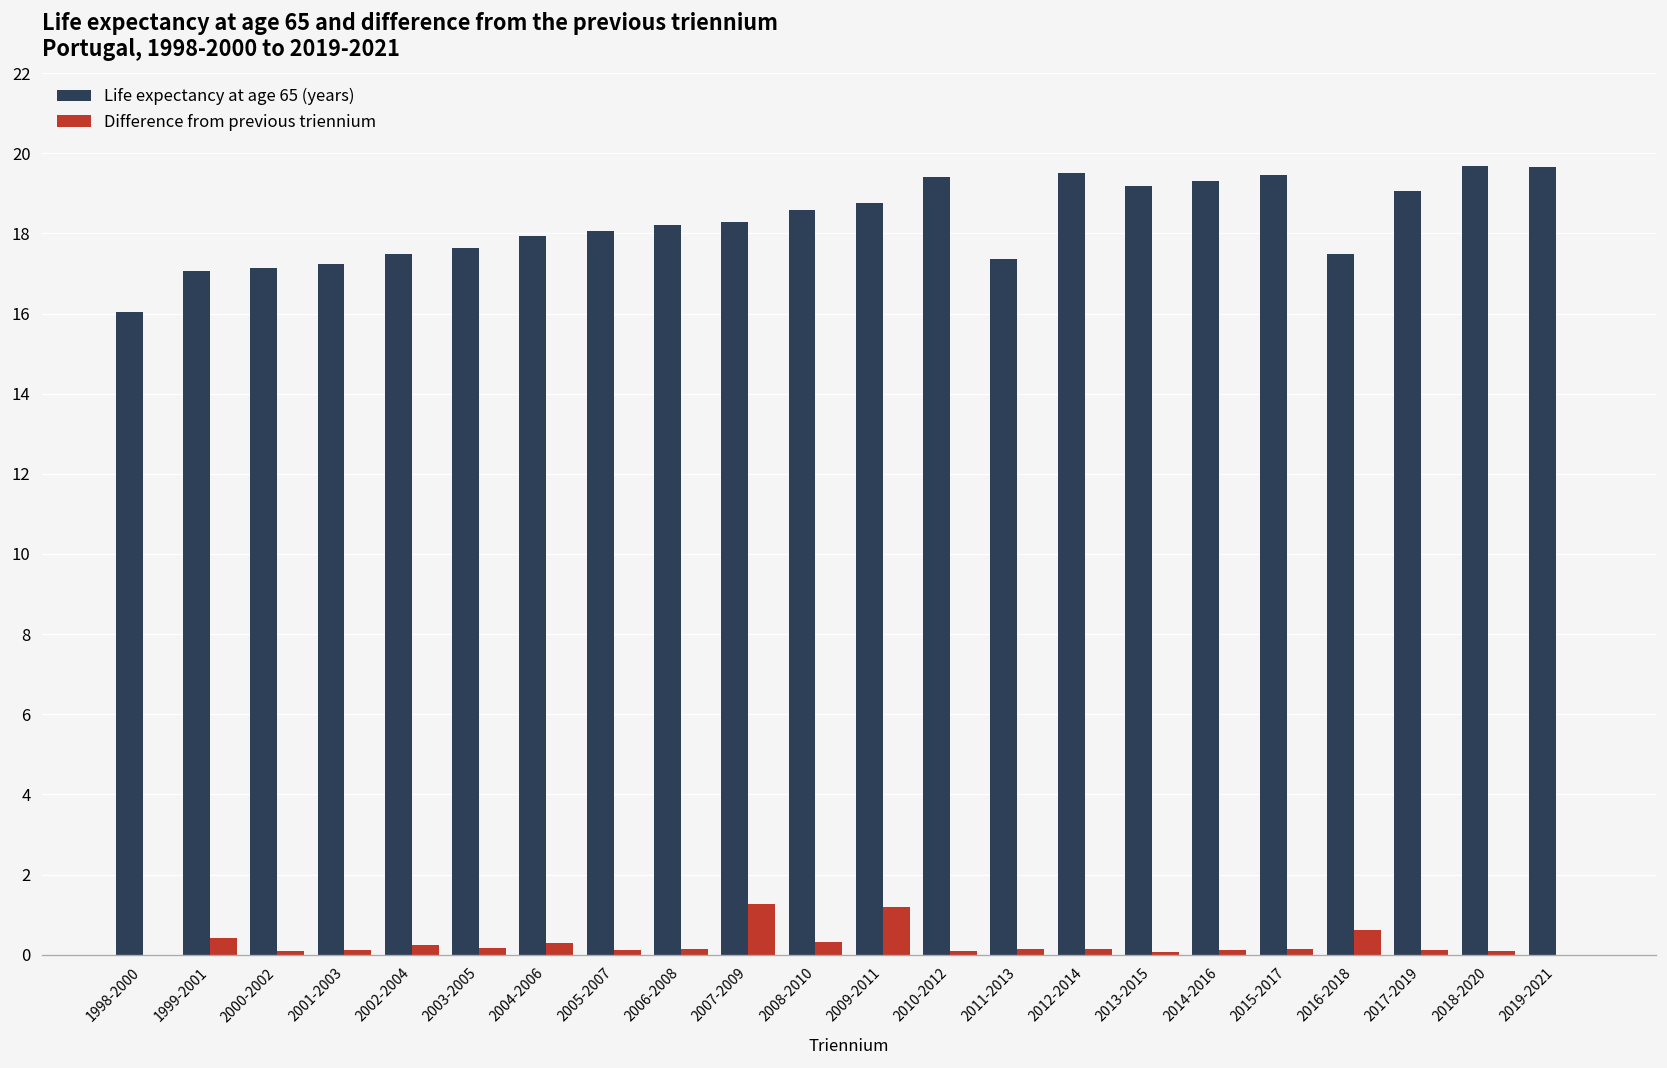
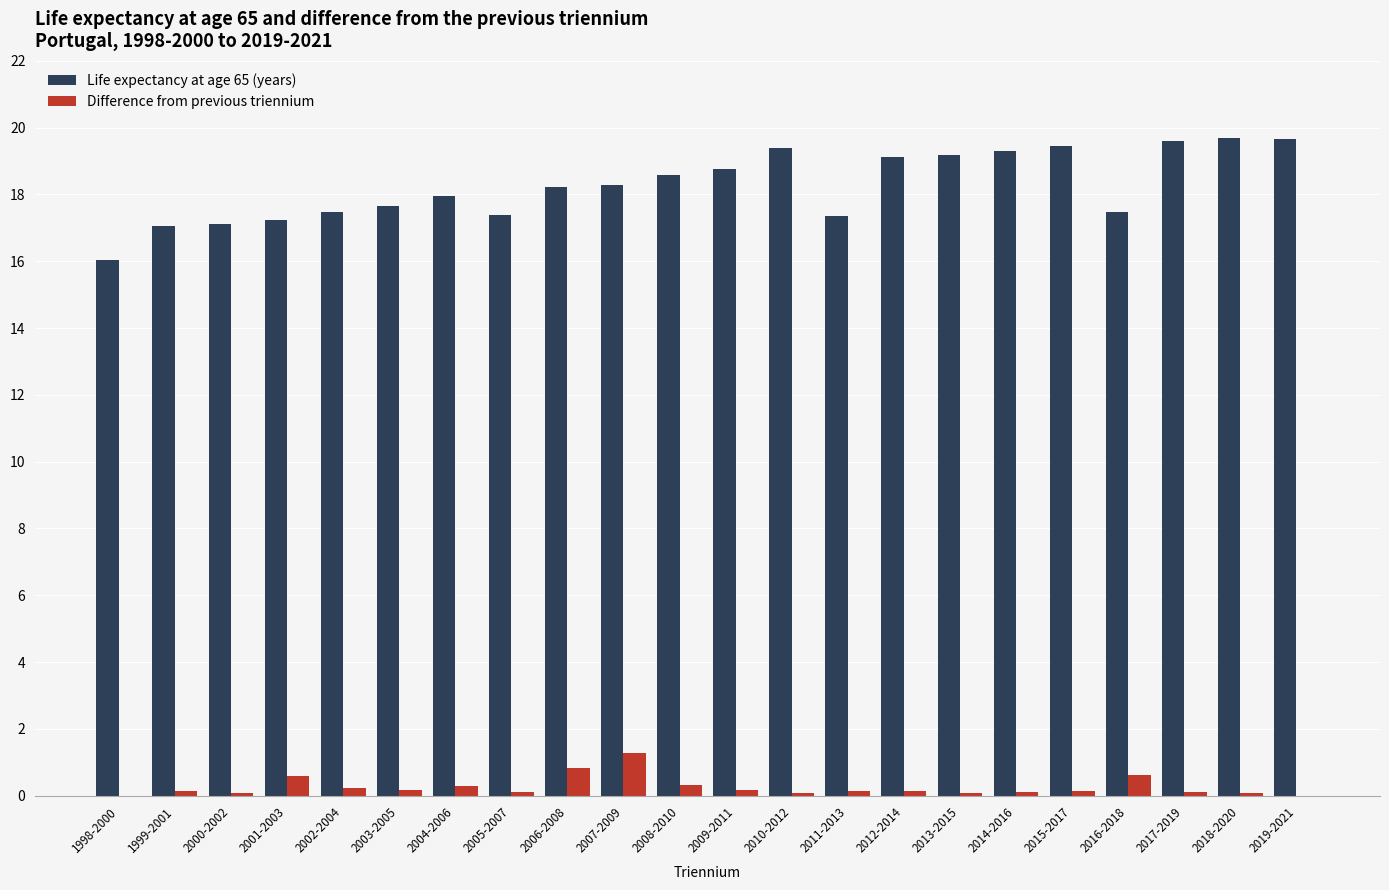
  {
    "Life expectancy at age 65 (years)": {
      "1998-2000": 16.0,
      "1999-2001": 17.1,
      "2000-2002": 17.1,
      "2001-2003": 17.2,
      "2002-2004": 17.5,
      "2003-2005": 17.6,
      "2004-2006": 17.9,
-     "2005-2007": 18.1,
+     "2005-2007": 17.4,
      "2006-2008": 18.2,
      "2007-2009": 18.3,
      "2008-2010": 18.6,
      "2009-2011": 18.8,
      "2010-2012": 19.4,
      "2011-2013": 17.4,
-     "2012-2014": 19.5,
+     "2012-2014": 19.1,
      "2013-2015": 19.2,
      "2014-2016": 19.3,
      "2015-2017": 19.5,
      "2016-2018": 17.5,
-     "2017-2019": 19.1,
+     "2017-2019": 19.6,
      "2018-2020": 19.7,
      "2019-2021": 19.7
    },
    "Difference from previous triennium": {
      "1998-2000": 0.0,
-     "1999-2001": 0.4,
+     "1999-2001": 0.1,
      "2000-2002": 0.1,
-     "2001-2003": 0.1,
+     "2001-2003": 0.6,
      "2002-2004": 0.2,
      "2003-2005": 0.2,
      "2004-2006": 0.3,
      "2005-2007": 0.1,
-     "2006-2008": 0.2,
+     "2006-2008": 0.8,
      "2007-2009": 1.3,
      "2008-2010": 0.3,
-     "2009-2011": 1.2,
+     "2009-2011": 0.2,
      "2010-2012": 0.1,
      "2011-2013": 0.1,
      "2012-2014": 0.2,
      "2014-2016": 0.1,
      "2015-2017": 0.1,
      "2016-2018": 0.6,
      "2017-2019": 0.1,
      "2018-2020": 0.1
    }
  }
